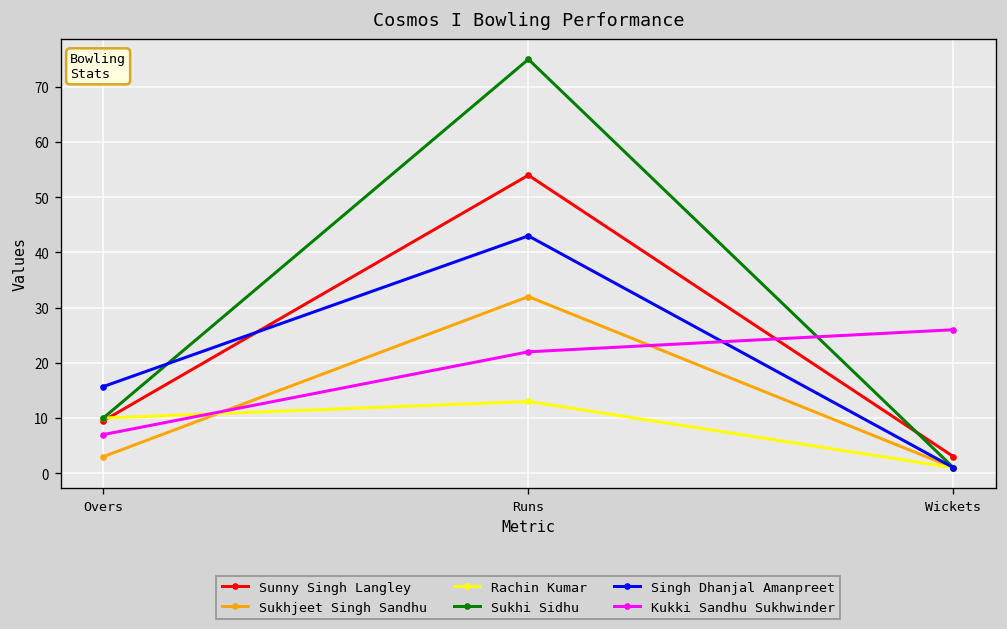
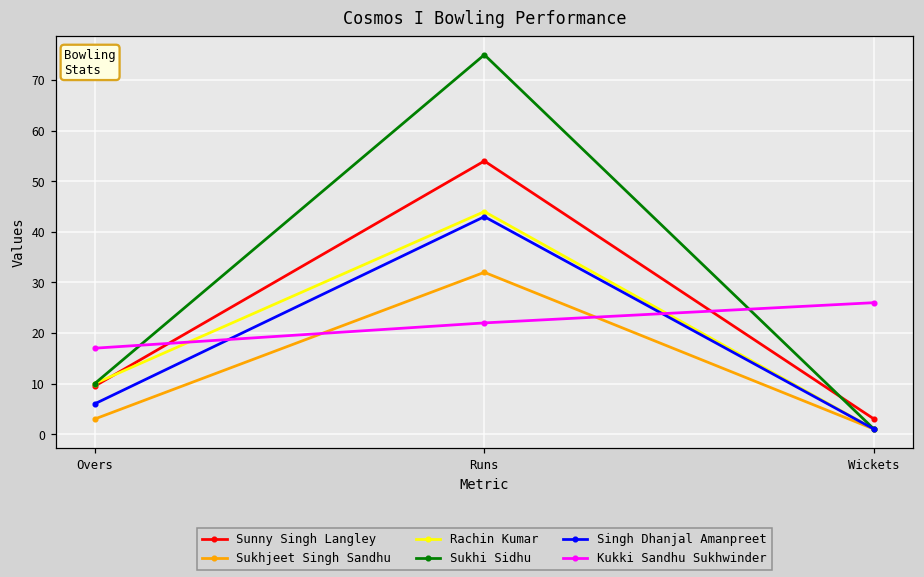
  {
    "Sunny Singh Langley": {
      "Runs": 54,
      "Wickets": 3
    },
    "Sukhjeet Singh Sandhu": {
      "Overs": 3,
      "Runs": 32
    },
    "Rachin Kumar": {
-     "Runs": 13
+     "Runs": 44
    },
    "Sukhi Sidhu": {
      "Runs": 75
    },
    "Singh Dhanjal Amanpreet": {
-     "Overs": 16,
+     "Overs": 6,
      "Runs": 43
    },
    "Kukki Sandhu Sukhwinder": {
-     "Overs": 7,
+     "Overs": 17,
      "Runs": 22,
      "Wickets": 26
    }
  }
